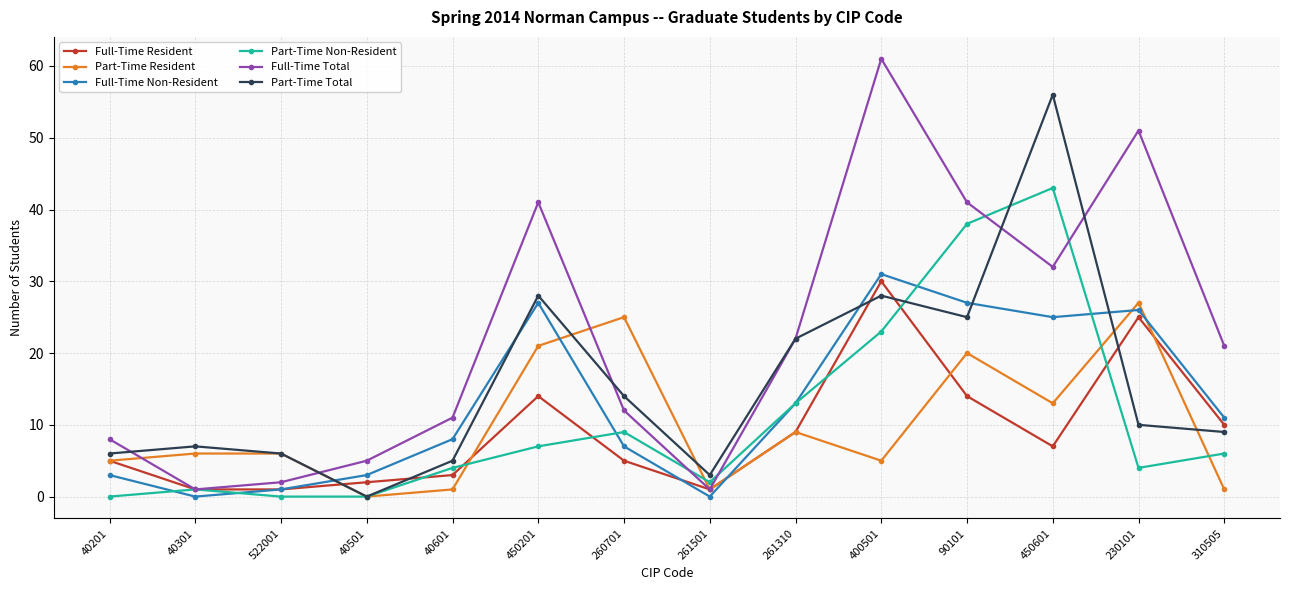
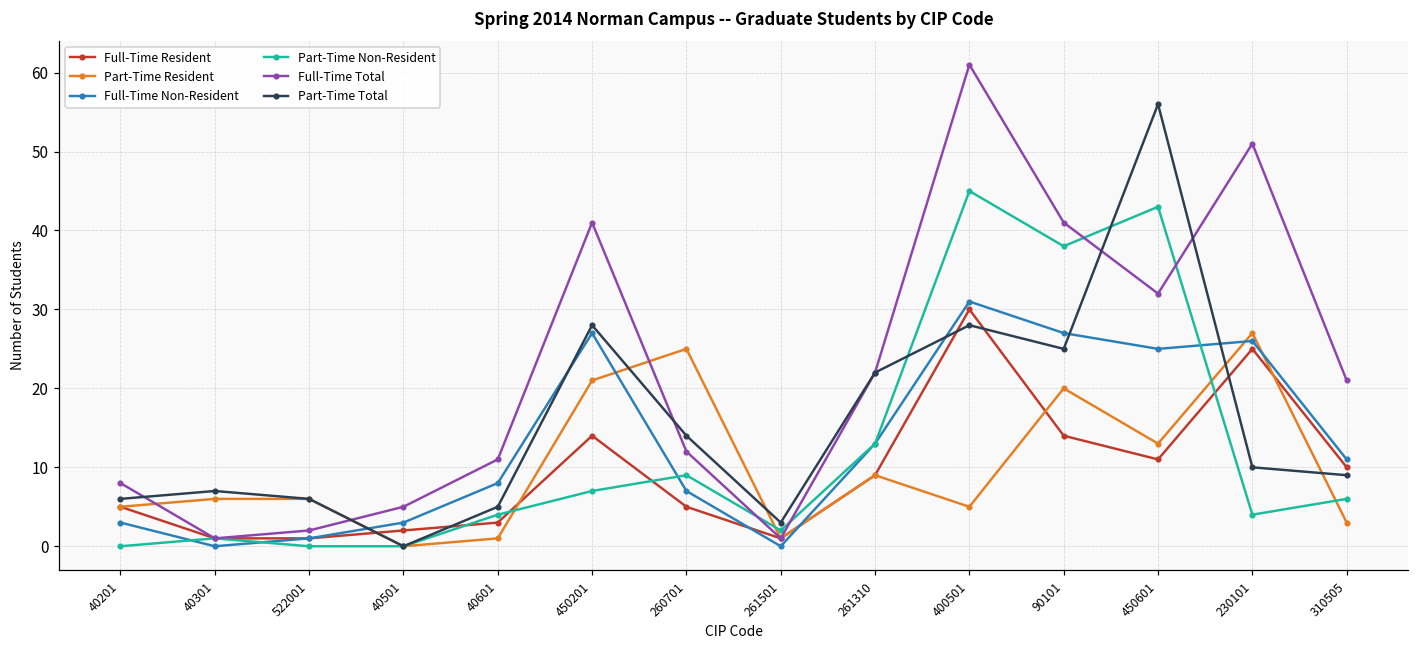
  {
    "Full-Time Resident": {
      "40501": 2,
      "40601": 3,
      "450201": 14,
      "260701": 5,
      "400501": 30,
      "90101": 14,
-     "450601": 7,
+     "450601": 11,
      "230101": 25,
      "310505": 10
    },
    "Part-Time Resident": {
      "40301": 6,
      "40601": 1,
      "450201": 21,
      "260701": 25,
      "400501": 5,
      "90101": 20,
      "450601": 13,
      "230101": 27,
-     "310505": 1
+     "310505": 3
    },
    "Full-Time Non-Resident": {
      "40201": 3,
      "40301": 0,
      "40501": 3,
      "40601": 8,
      "450201": 27,
      "260701": 7,
      "261501": 0,
      "400501": 31,
      "90101": 27,
      "450601": 25,
      "230101": 26,
      "310505": 11
    },
    "Part-Time Non-Resident": {
      "40201": 0,
      "522001": 0,
      "40601": 4,
      "450201": 7,
      "260701": 9,
      "261501": 2,
-     "400501": 23,
+     "400501": 45,
      "90101": 38,
      "450601": 43,
      "230101": 4,
      "310505": 6
    },
    "Full-Time Total": {
      "40201": 8,
      "522001": 2,
      "40501": 5,
      "40601": 11,
      "450201": 41,
      "260701": 12,
      "400501": 61,
      "90101": 41,
      "450601": 32,
      "230101": 51,
      "310505": 21
    },
    "Part-Time Total": {
      "40201": 6,
      "40301": 7,
      "40601": 5,
      "450201": 28,
      "260701": 14,
      "261501": 3,
      "400501": 28,
      "90101": 25,
      "450601": 56,
      "230101": 10,
      "310505": 9
    }
  }
